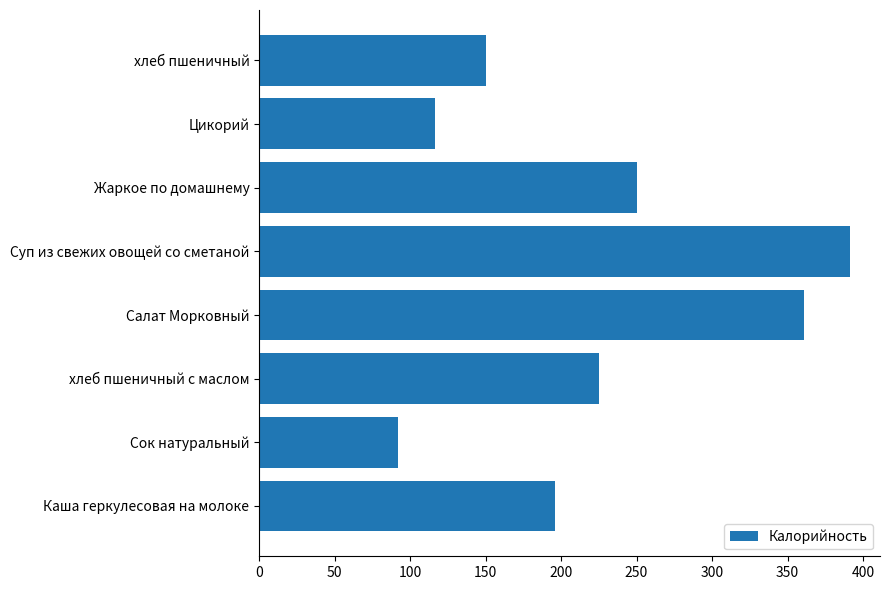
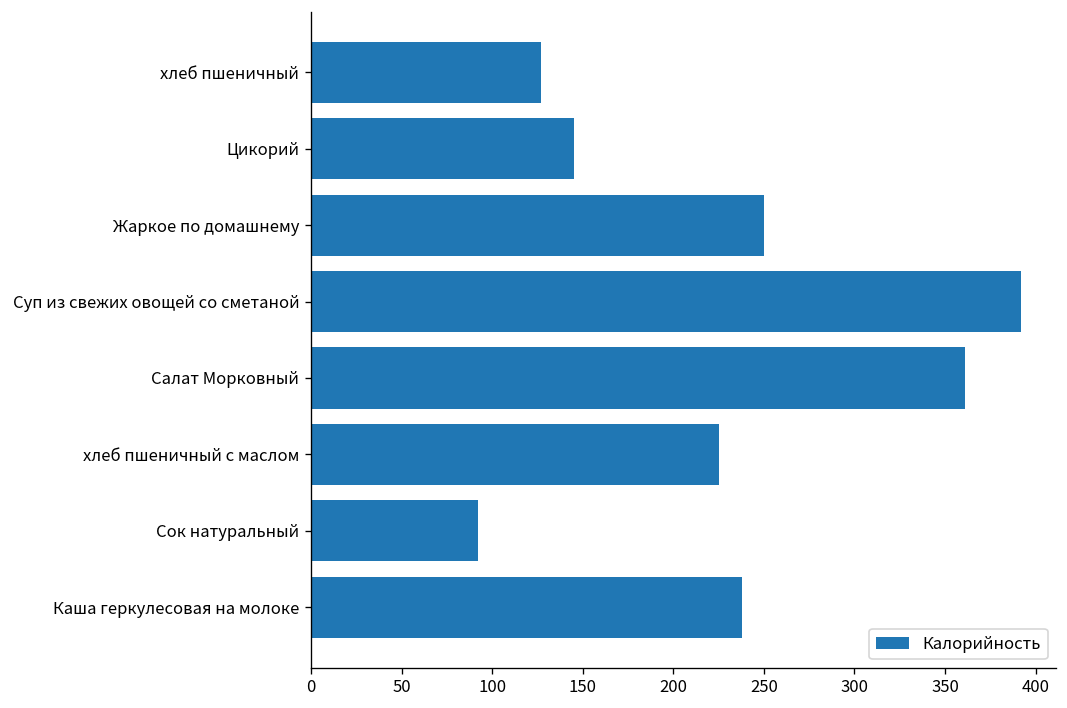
  {
-   "хлеб пшеничный": 150,
-   "Цикорий": 117,
+   "хлеб пшеничный": 127,
+   "Цикорий": 145,
    "Жаркое по домашнему": 250,
    "Суп из свежих овощей со сметаной": 392,
    "Салат Морковный": 361,
    "хлеб пшеничный с маслом": 225,
    "Сок натуральный": 92,
-   "Каша геркулесовая на молоке": 196
+   "Каша геркулесовая на молоке": 238
  }
